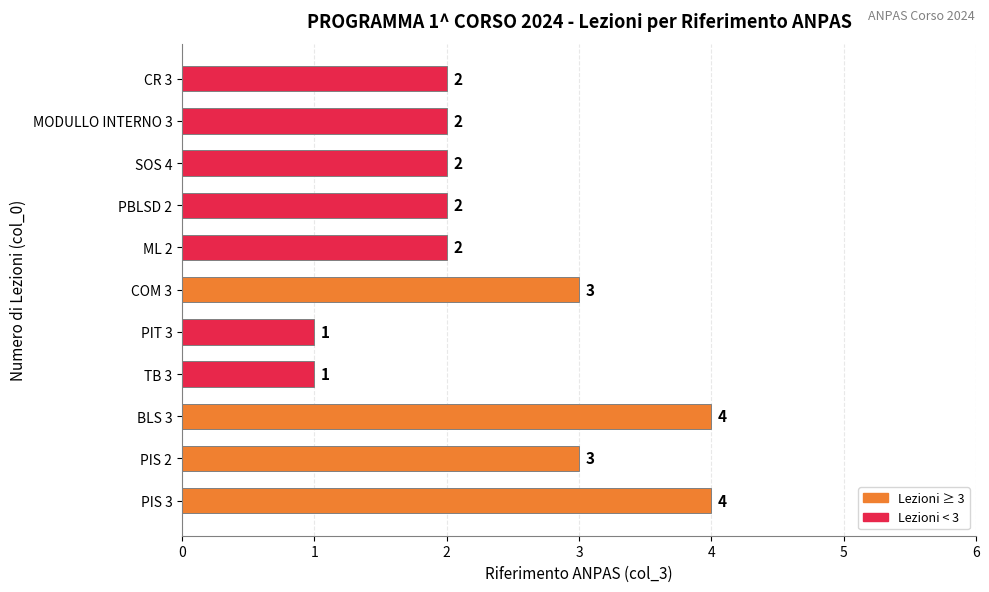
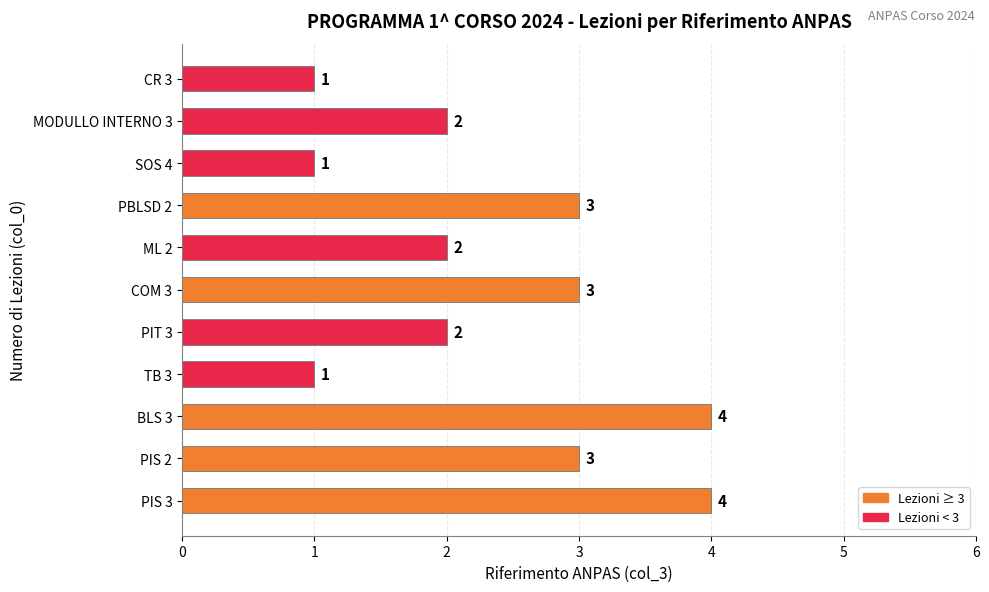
  {
-   "CR 3": 2,
+   "CR 3": 1,
    "MODULLO INTERNO 3": 2,
-   "SOS 4": 2,
-   "PBLSD 2": 2,
+   "SOS 4": 1,
+   "PBLSD 2": 3,
    "ML 2": 2,
    "COM 3": 3,
-   "PIT 3": 1,
+   "PIT 3": 2,
    "TB 3": 1,
    "BLS 3": 4,
    "PIS 2": 3,
    "PIS 3": 4
  }
